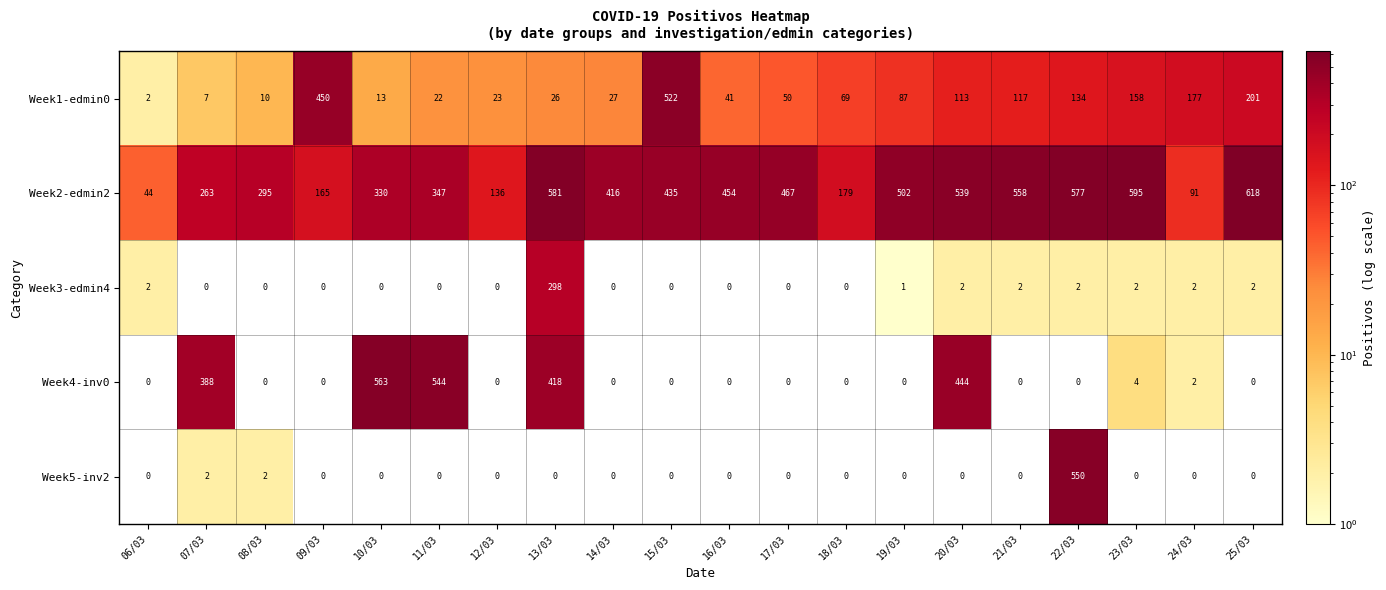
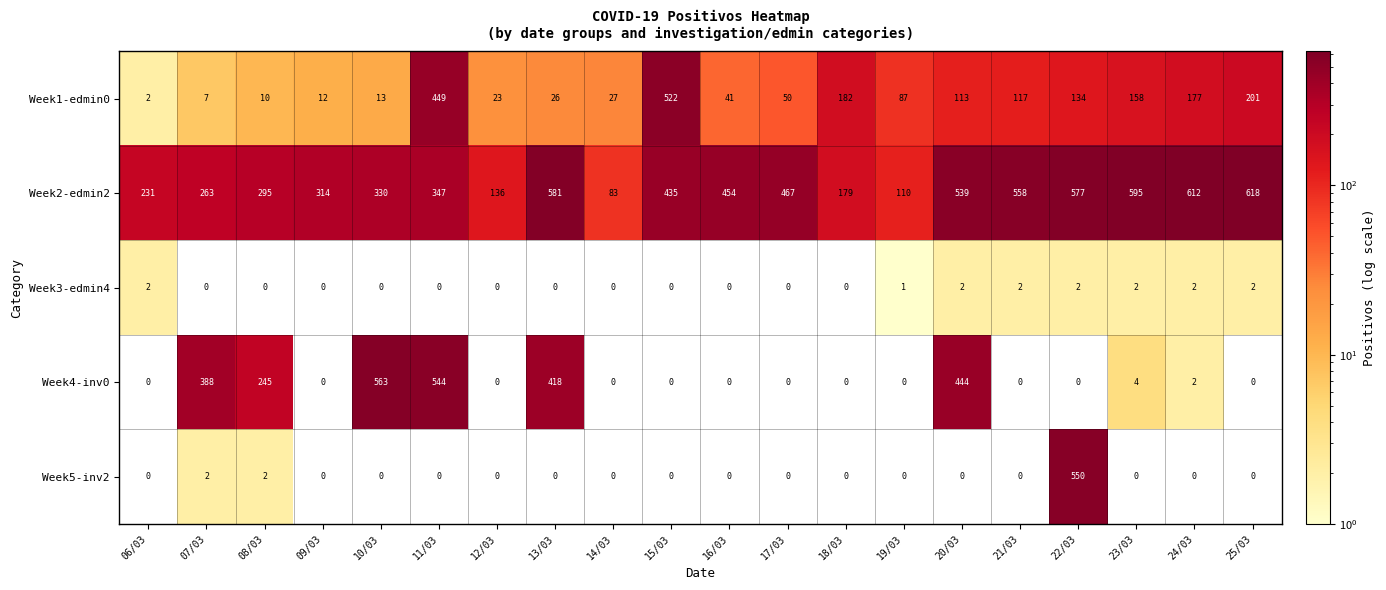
  {
    "Week1-edmin0": {
      "06/03": 2,
      "07/03": 7,
      "08/03": 10,
-     "09/03": 450,
+     "09/03": 12,
      "10/03": 13,
-     "11/03": 22,
+     "11/03": 449,
      "12/03": 23,
      "13/03": 26,
      "14/03": 27,
      "15/03": 522,
      "16/03": 41,
      "17/03": 50,
-     "18/03": 69,
+     "18/03": 182,
      "19/03": 87,
      "20/03": 113,
      "21/03": 117,
      "22/03": 134,
      "23/03": 158,
      "24/03": 177,
      "25/03": 201
    },
    "Week2-edmin2": {
-     "06/03": 44,
+     "06/03": 231,
      "07/03": 263,
      "08/03": 295,
-     "09/03": 165,
+     "09/03": 314,
      "10/03": 330,
      "11/03": 347,
      "12/03": 136,
      "13/03": 581,
-     "14/03": 416,
+     "14/03": 83,
      "15/03": 435,
      "16/03": 454,
      "17/03": 467,
      "18/03": 179,
-     "19/03": 502,
+     "19/03": 110,
      "20/03": 539,
      "21/03": 558,
      "22/03": 577,
      "23/03": 595,
-     "24/03": 91,
+     "24/03": 612,
      "25/03": 618
    },
    "Week3-edmin4": {
      "06/03": 2,
      "07/03": 0,
      "08/03": 0,
      "09/03": 0,
      "10/03": 0,
      "11/03": 0,
      "12/03": 0,
-     "13/03": 298,
+     "13/03": 0,
      "14/03": 0,
      "15/03": 0,
      "16/03": 0,
      "17/03": 0,
      "18/03": 0,
      "19/03": 1,
      "20/03": 2,
      "21/03": 2,
      "22/03": 2,
      "23/03": 2,
      "24/03": 2,
      "25/03": 2
    },
    "Week4-inv0": {
      "06/03": 0,
      "07/03": 388,
-     "08/03": 0,
+     "08/03": 245,
      "09/03": 0,
      "10/03": 563,
      "11/03": 544,
      "12/03": 0,
      "13/03": 418,
      "14/03": 0,
      "15/03": 0,
      "16/03": 0,
      "17/03": 0,
      "18/03": 0,
      "19/03": 0,
      "20/03": 444,
      "21/03": 0,
      "22/03": 0,
      "23/03": 4,
      "24/03": 2,
      "25/03": 0
    },
    "Week5-inv2": {
      "06/03": 0,
      "07/03": 2,
      "08/03": 2,
      "09/03": 0,
      "10/03": 0,
      "11/03": 0,
      "12/03": 0,
      "13/03": 0,
      "14/03": 0,
      "15/03": 0,
      "16/03": 0,
      "17/03": 0,
      "18/03": 0,
      "19/03": 0,
      "20/03": 0,
      "21/03": 0,
      "22/03": 550,
      "23/03": 0,
      "24/03": 0,
      "25/03": 0
    }
  }
